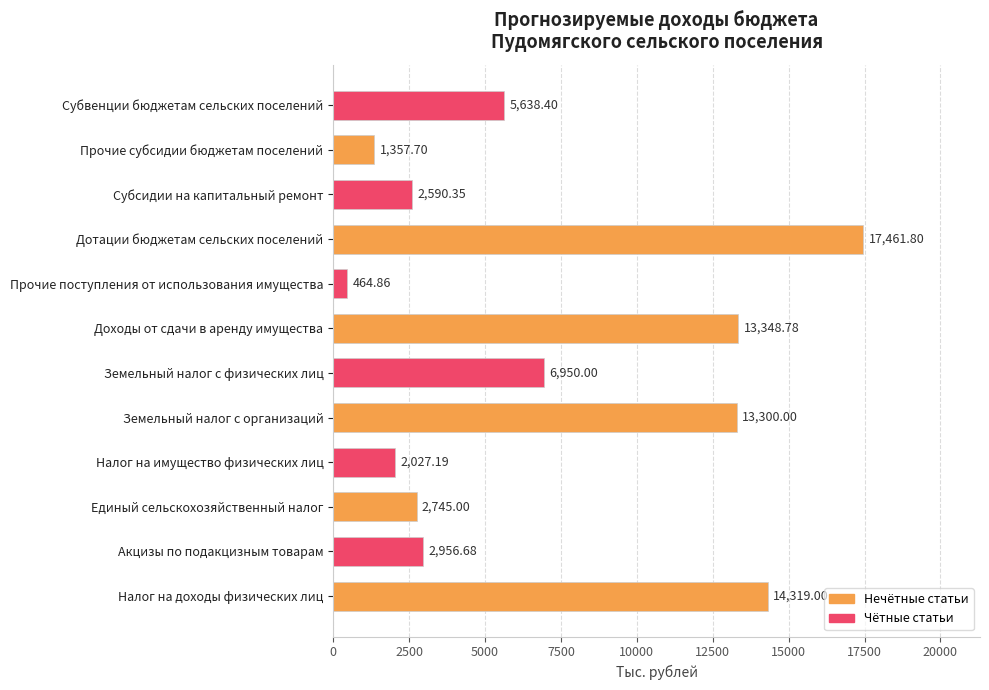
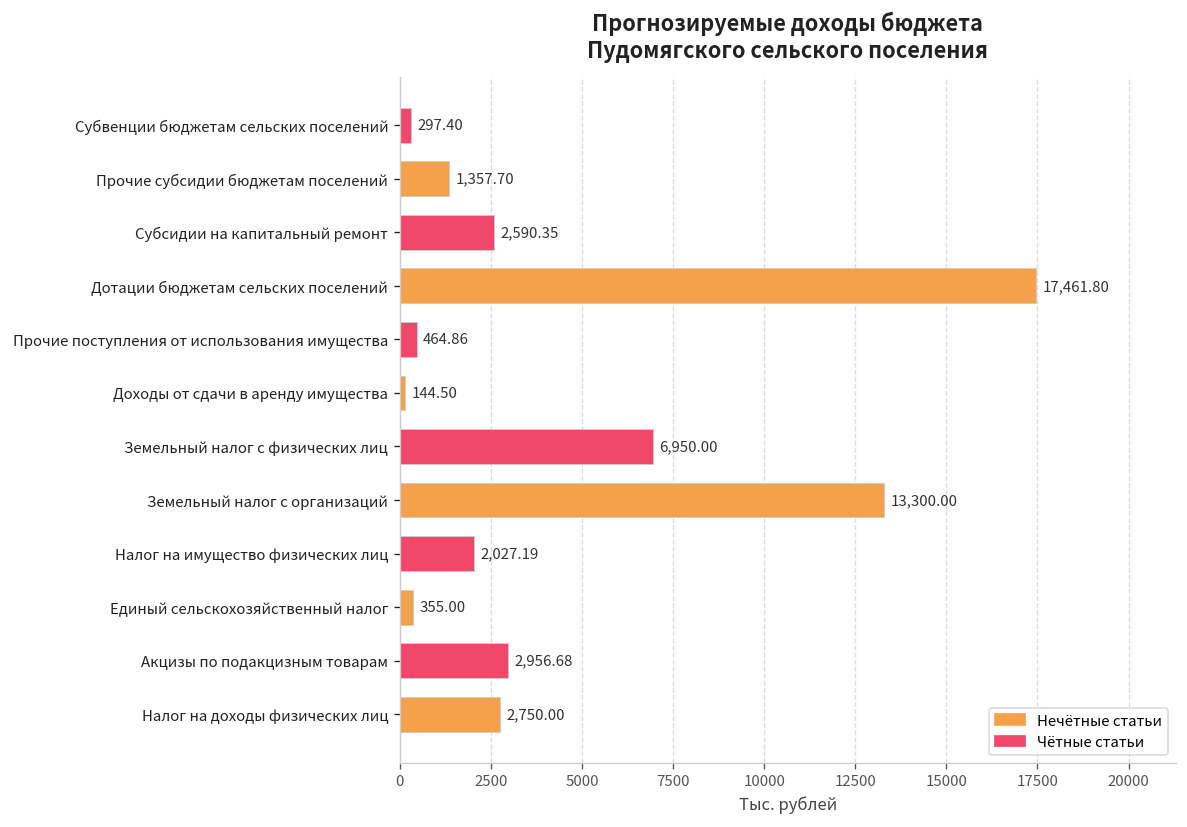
  {
-   "Субвенции бюджетам сельских поселений": "5,638.40",
+   "Субвенции бюджетам сельских поселений": "297.40",
    "Прочие субсидии бюджетам поселений": "1,357.70",
    "Субсидии на капитальный ремонт": "2,590.35",
    "Дотации бюджетам сельских поселений": "17,461.80",
    "Прочие поступления от использования имущества": "464.86",
-   "Доходы от сдачи в аренду имущества": "13,348.78",
+   "Доходы от сдачи в аренду имущества": "144.50",
    "Земельный налог с физических лиц": "6,950.00",
    "Земельный налог с организаций": "13,300.00",
    "Налог на имущество физических лиц": "2,027.19",
-   "Единый сельскохозяйственный налог": "2,745.00",
+   "Единый сельскохозяйственный налог": "355.00",
    "Акцизы по подакцизным товарам": "2,956.68",
-   "Налог на доходы физических лиц": "14,319.00"
+   "Налог на доходы физических лиц": "2,750.00"
  }
